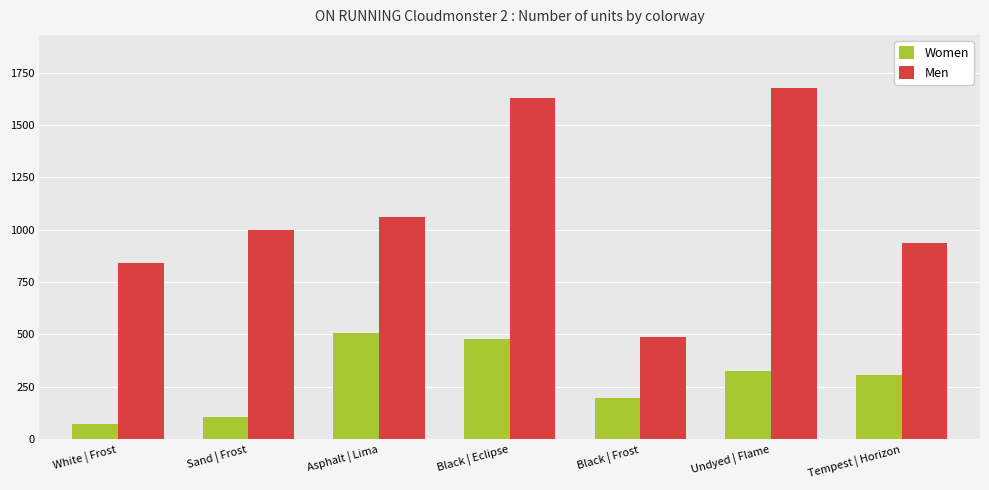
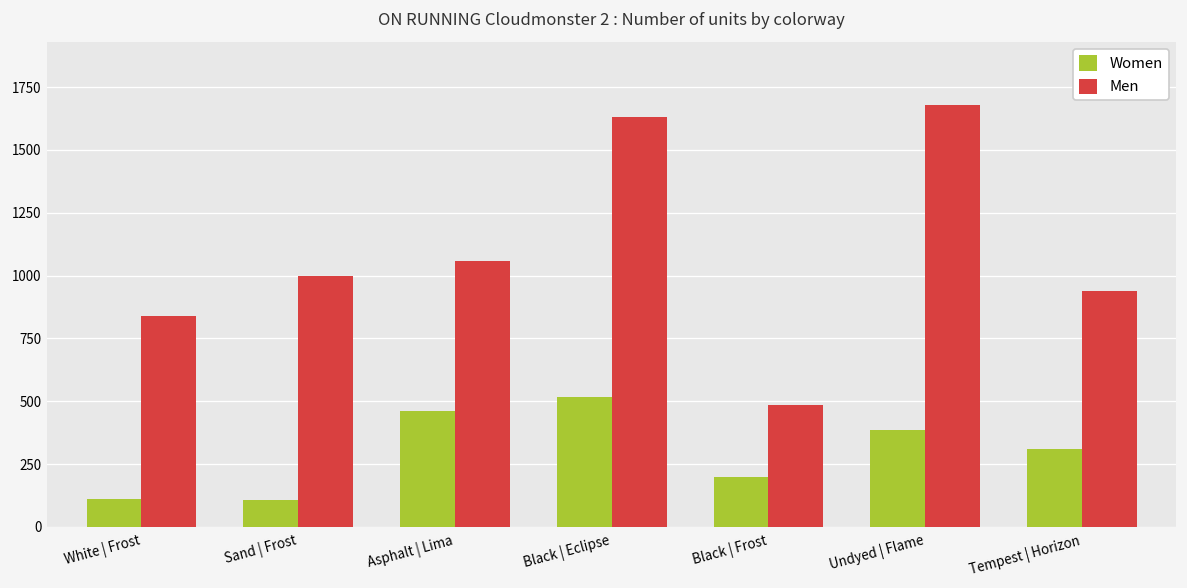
  {
    "Women": {
-     "White | Frost": 70,
+     "White | Frost": 110,
      "Sand | Frost": 110,
-     "Asphalt | Lima": 510,
-     "Black | Eclipse": 480,
+     "Asphalt | Lima": 460,
+     "Black | Eclipse": 520,
      "Black | Frost": 200,
-     "Undyed | Flame": 330,
+     "Undyed | Flame": 380,
      "Tempest | Horizon": 310
    },
    "Men": {
      "White | Frost": 840,
      "Sand | Frost": 1000,
      "Asphalt | Lima": 1060,
      "Black | Eclipse": 1630,
      "Black | Frost": 490,
      "Undyed | Flame": 1680,
      "Tempest | Horizon": 940
    }
  }
